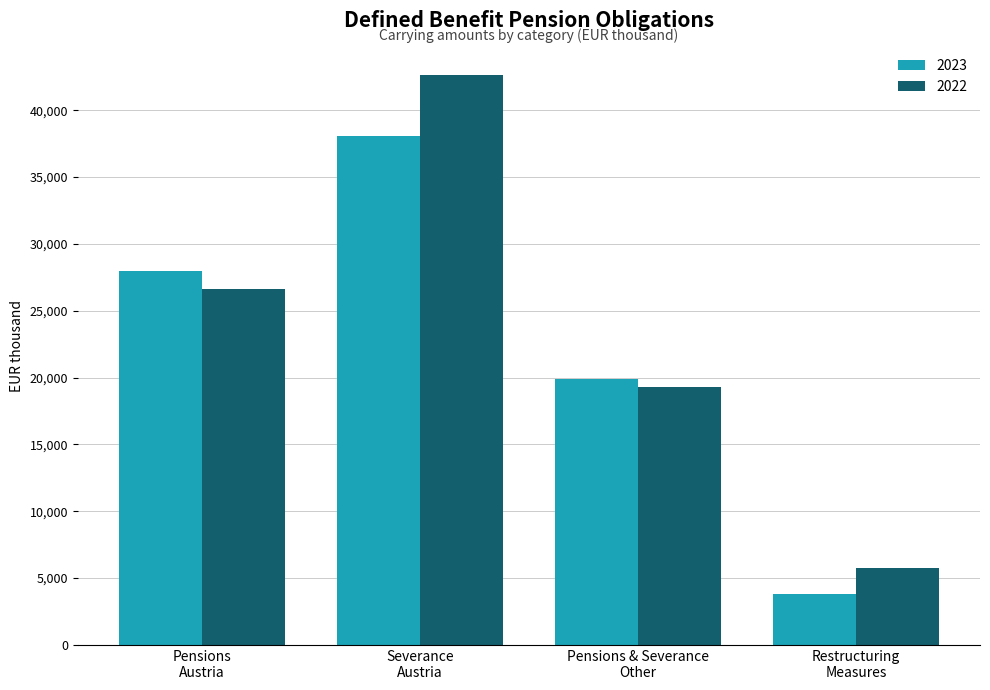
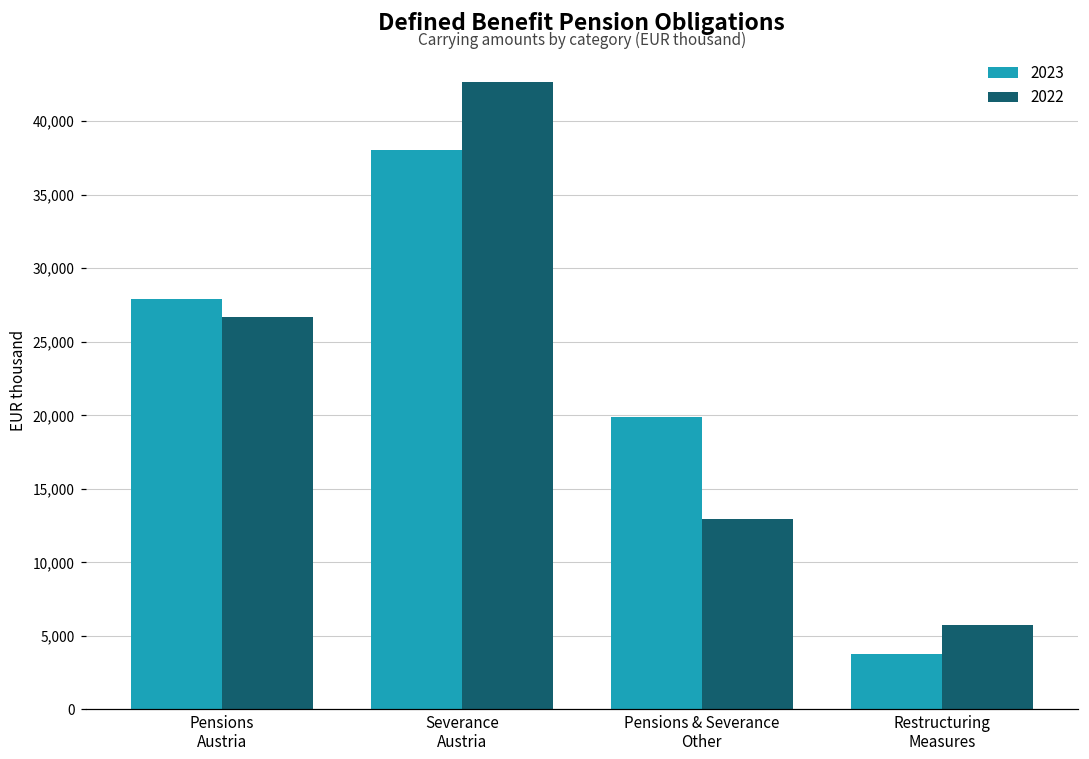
  {
    "2023": {
      "Pensions Austria": "27,900",
      "Severance Austria": "38,100",
      "Pensions & Severance Other": "19,900",
      "Restructuring Measures": "3,800"
    },
    "2022": {
      "Pensions Austria": "26,700",
      "Severance Austria": "42,600",
-     "Pensions & Severance Other": "19,300",
+     "Pensions & Severance Other": "13,000",
      "Restructuring Measures": "5,700"
    }
  }
